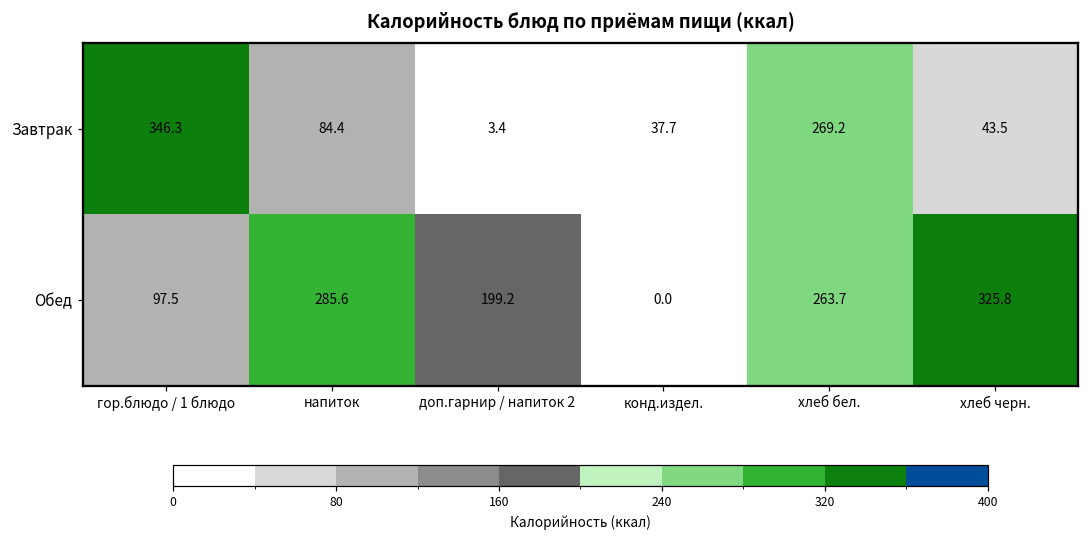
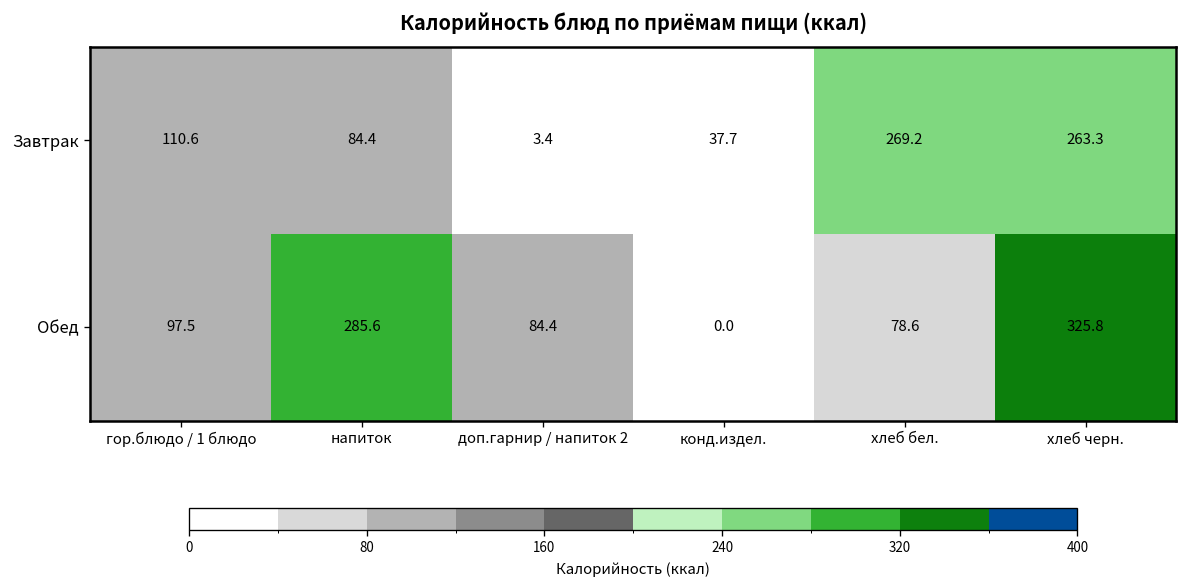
  {
    "Завтрак": {
-     "гор.блюдо / 1 блюдо": 346.3,
+     "гор.блюдо / 1 блюдо": 110.6,
      "напиток": 84.4,
      "доп.гарнир / напиток 2": 3.4,
      "конд.издел.": 37.7,
      "хлеб бел.": 269.2,
-     "хлеб черн.": 43.5
+     "хлеб черн.": 263.3
    },
    "Обед": {
      "гор.блюдо / 1 блюдо": 97.5,
      "напиток": 285.6,
-     "доп.гарнир / напиток 2": 199.2,
+     "доп.гарнир / напиток 2": 84.4,
      "конд.издел.": 0.0,
-     "хлеб бел.": 263.7,
+     "хлеб бел.": 78.6,
      "хлеб черн.": 325.8
    }
  }
